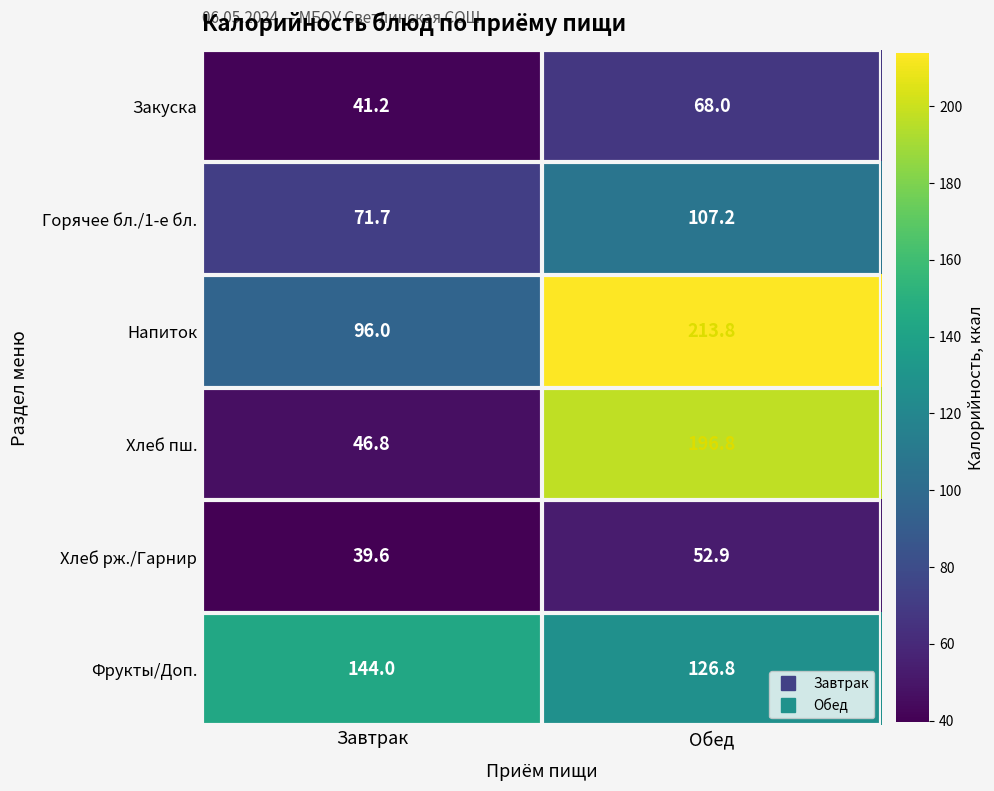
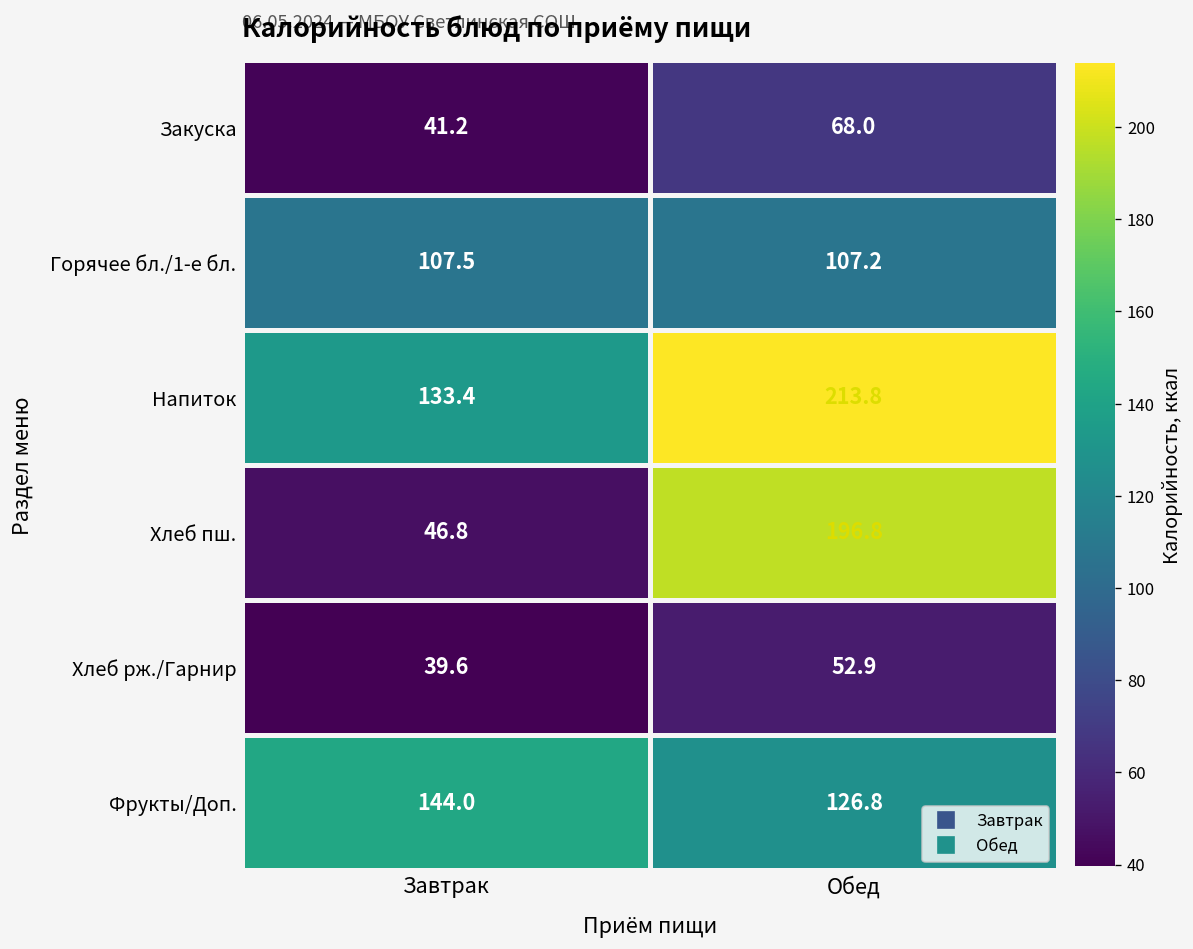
  {
    "Закуска": {
      "Завтрак": 41.2,
      "Обед": 68.0
    },
    "Горячее бл./1-е бл.": {
-     "Завтрак": 71.7,
+     "Завтрак": 107.5,
      "Обед": 107.2
    },
    "Напиток": {
-     "Завтрак": 96.0
+     "Завтрак": 133.4
    },
    "Хлеб пш.": {
      "Завтрак": 46.8
    },
    "Хлеб рж./Гарнир": {
      "Завтрак": 39.6,
      "Обед": 52.9
    },
    "Фрукты/Доп.": {
      "Завтрак": 144.0,
      "Обед": 126.8
    }
  }
